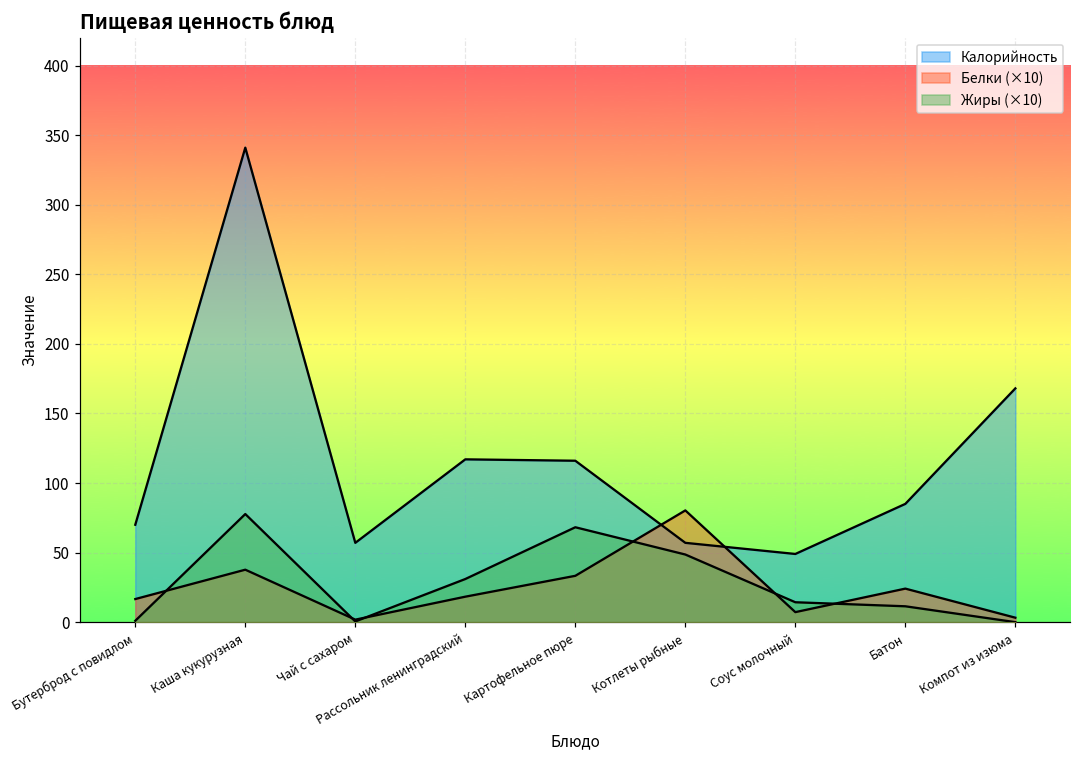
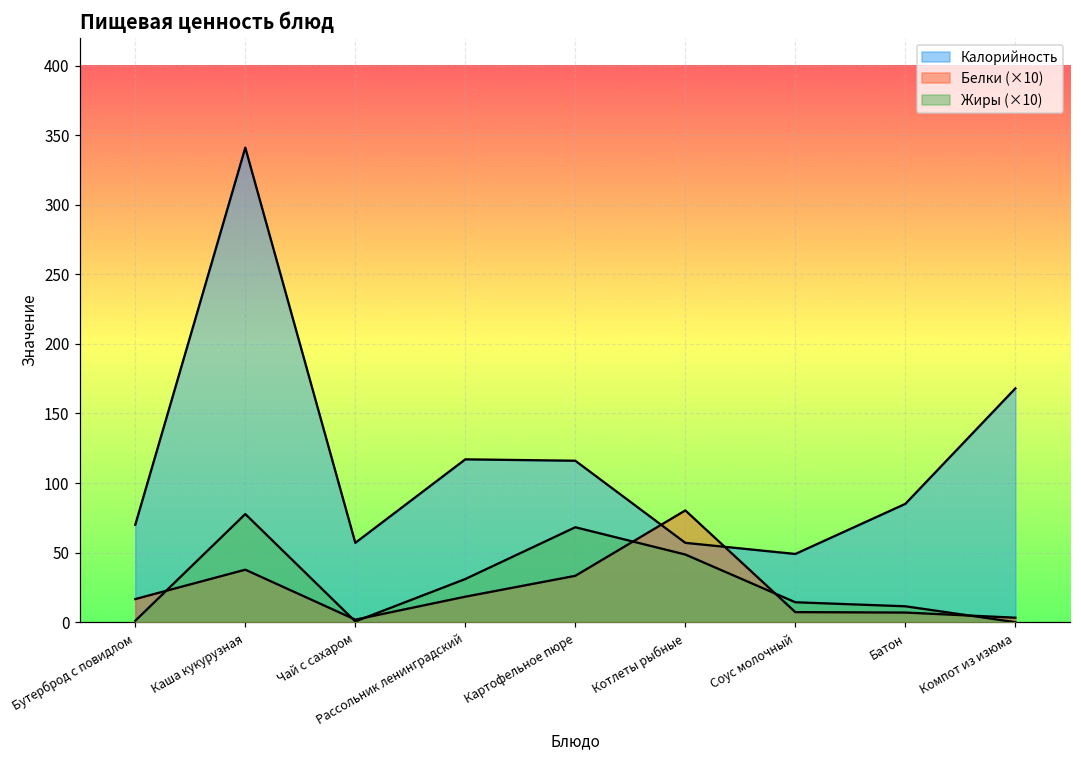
  {
    "Калорийность": {
      "Бутерброд с повидлом": 70,
      "Каша кукурузная": 341,
      "Чай с сахаром": 57,
      "Рассольник ленинградский": 117,
      "Картофельное пюре": 116,
      "Котлеты рыбные": 57,
      "Соус молочный": 49,
      "Батон": 85,
      "Компот из изюма": 168
    },
    "Белки (×10)": {
      "Бутерброд с повидлом": 17,
      "Каша кукурузная": 38,
      "Рассольник ленинградский": 18,
      "Картофельное пюре": 33,
      "Котлеты рыбные": 80,
      "Соус молочный": 7,
-     "Батон": 24,
+     "Батон": 7,
      "Компот из изюма": 3
    },
    "Жиры (×10)": {
      "Бутерброд с повидлом": 1,
      "Каша кукурузная": 78,
      "Рассольник ленинградский": 31,
      "Картофельное пюре": 68,
      "Котлеты рыбные": 49,
      "Соус молочный": 14,
      "Батон": 11,
      "Компот из изюма": 0
    }
  }
